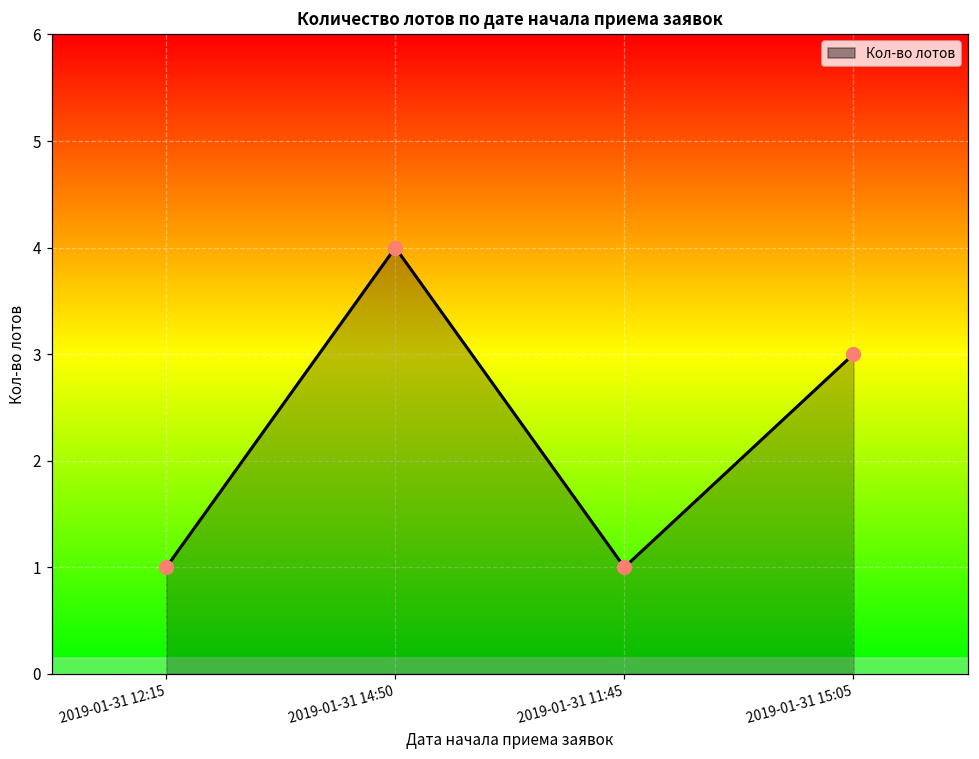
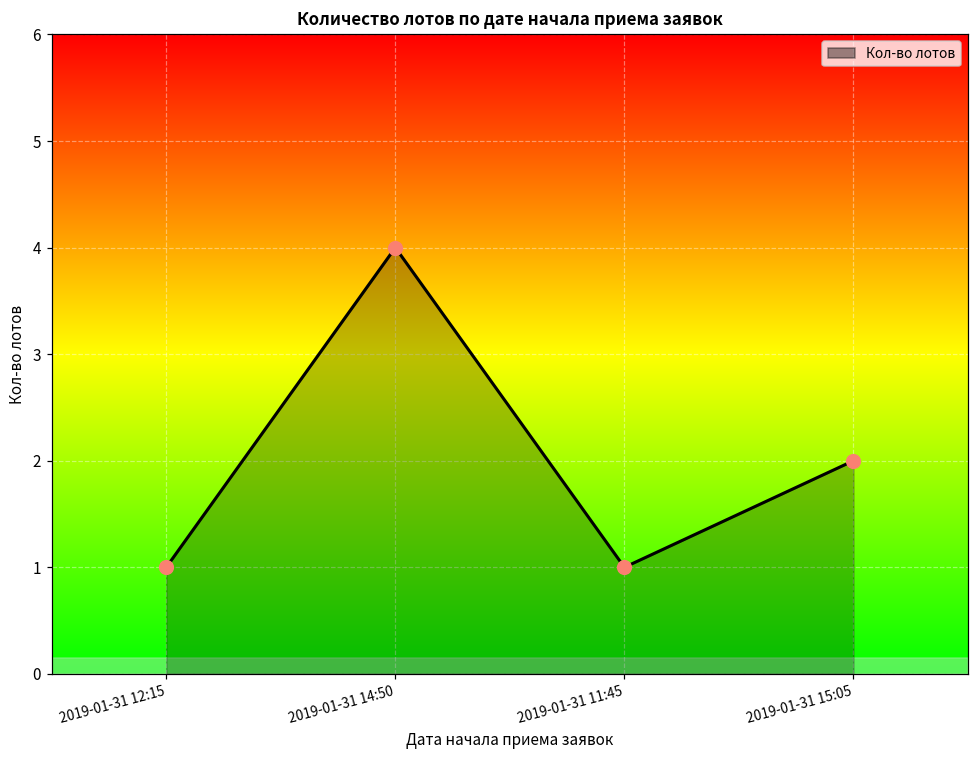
  {
    "2019-01-31 12:15": 1,
    "2019-01-31 14:50": 4,
    "2019-01-31 11:45": 1,
-   "2019-01-31 15:05": 3
+   "2019-01-31 15:05": 2
  }
